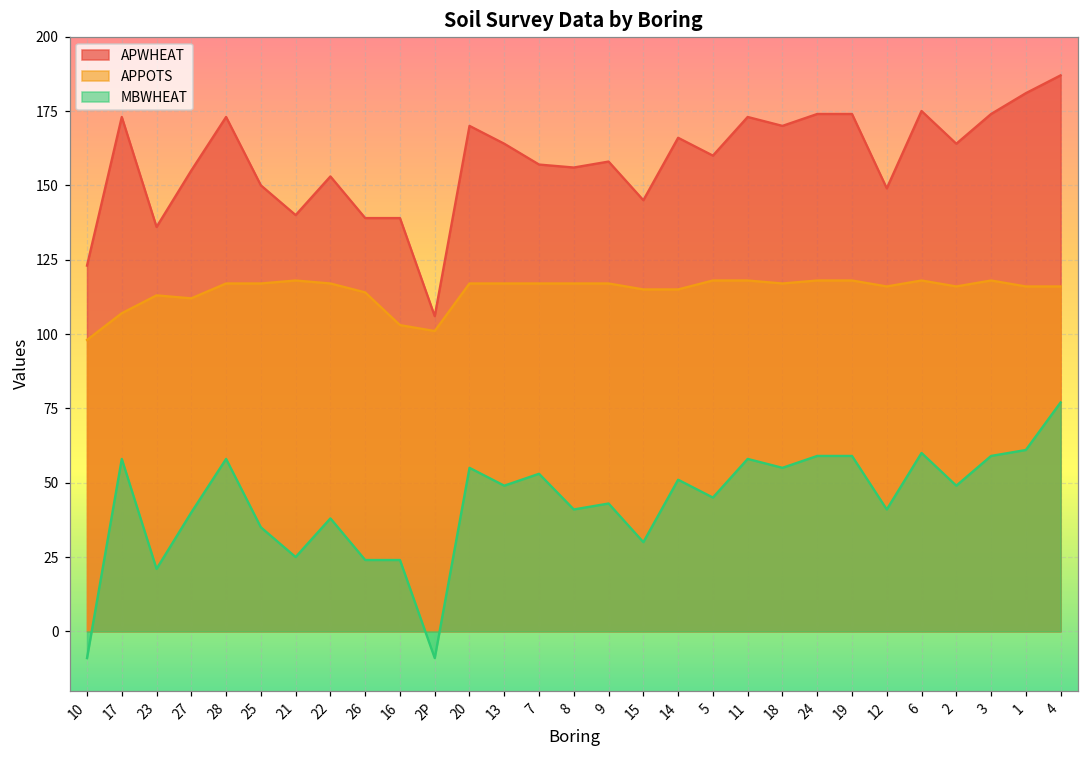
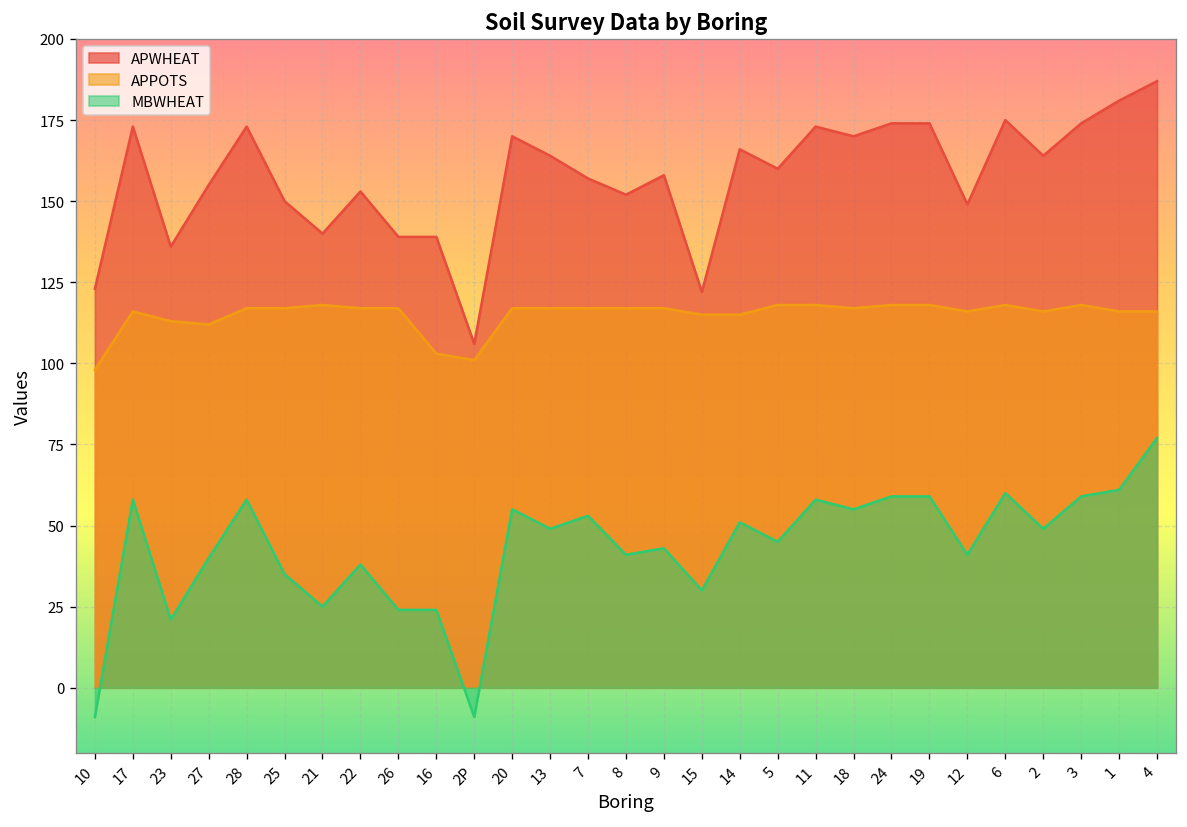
  {
    "APWHEAT": {
      "10": 123,
      "17": 173,
      "23": 136,
      "27": 155,
      "28": 173,
      "25": 150,
      "21": 140,
      "22": 153,
      "26": 139,
      "16": 139,
      "2P": 106,
      "20": 170,
      "13": 164,
      "7": 157,
-     "8": 156,
+     "8": 152,
      "9": 158,
-     "15": 145,
+     "15": 122,
      "14": 166,
      "5": 160,
      "11": 173,
      "18": 170,
      "24": 174,
      "19": 174,
      "12": 149,
      "6": 175,
      "2": 164,
      "3": 174,
      "1": 181,
      "4": 187
    },
    "APPOTS": {
      "10": 98,
-     "17": 107,
+     "17": 116,
      "23": 113,
      "27": 112,
      "28": 117,
      "25": 117,
      "21": 118,
      "22": 117,
-     "26": 114,
+     "26": 117,
      "16": 103,
      "2P": 101,
      "20": 117,
      "13": 117,
      "7": 117,
      "8": 117,
      "9": 117,
      "15": 115,
      "14": 115,
      "5": 118,
      "11": 118,
      "18": 117,
      "24": 118,
      "19": 118,
      "12": 116,
      "6": 118,
      "2": 116,
      "3": 118,
      "1": 116,
      "4": 116
    }
  }
